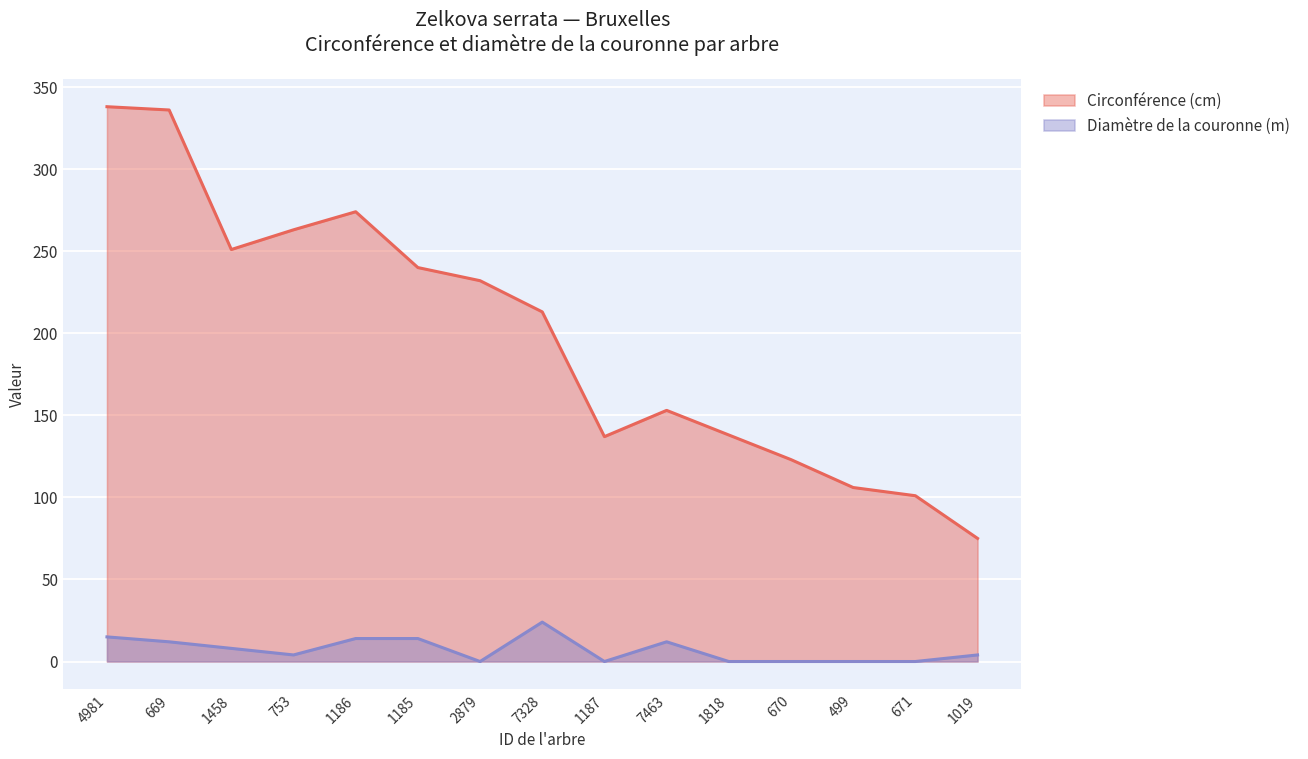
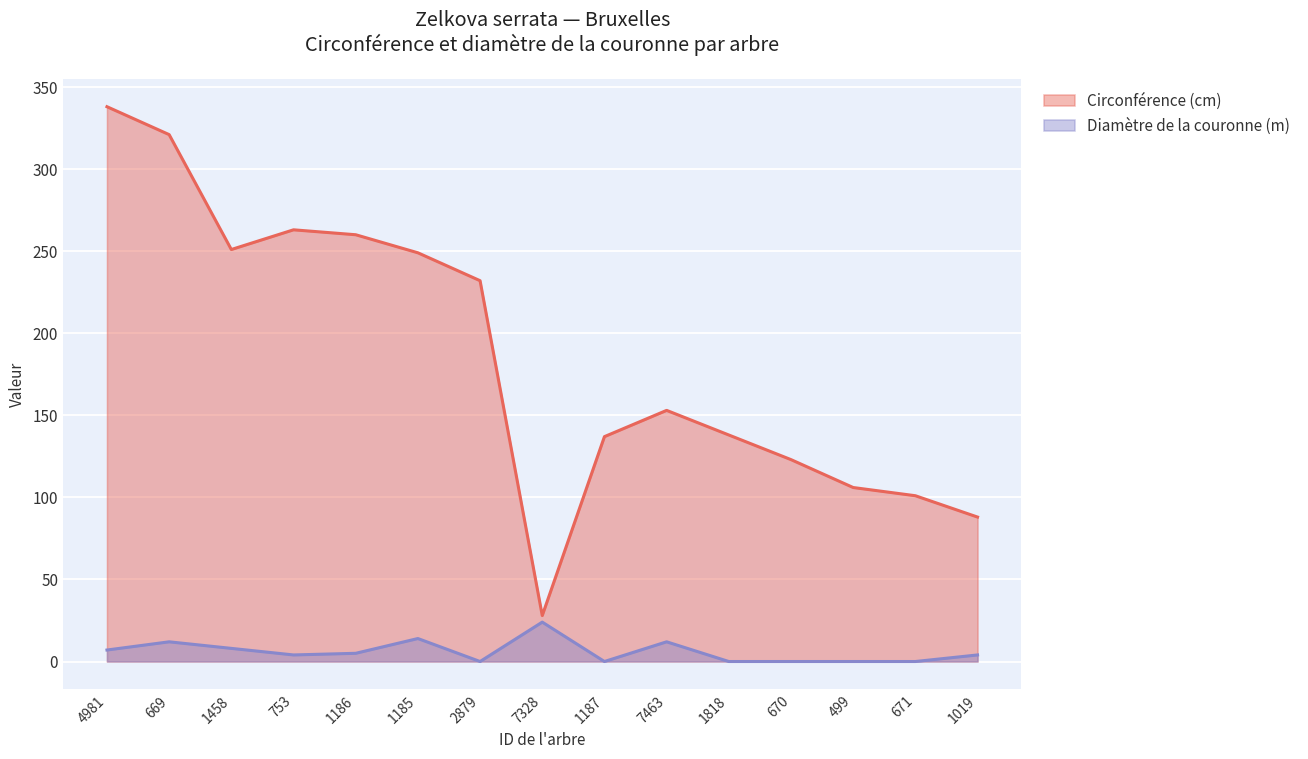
  {
    "Circonférence (cm)": {
      "4981": 338,
-     "669": 336,
+     "669": 321,
      "1458": 251,
      "753": 263,
-     "1186": 274,
-     "1185": 240,
+     "1186": 260,
+     "1185": 249,
      "2879": 232,
-     "7328": 213,
+     "7328": 28,
      "1187": 137,
      "7463": 153,
      "1818": 138,
      "670": 123,
      "499": 106,
      "671": 101,
-     "1019": 75
+     "1019": 88
    },
    "Diamètre de la couronne (m)": {
-     "4981": 15,
+     "4981": 7,
      "669": 12,
      "1458": 8,
      "753": 4,
-     "1186": 14,
+     "1186": 5,
      "1185": 14,
      "2879": 0,
      "7328": 24,
      "1187": 0,
      "7463": 12,
      "1818": 0,
      "670": 0,
      "499": 0,
      "671": 0,
      "1019": 4
    }
  }
